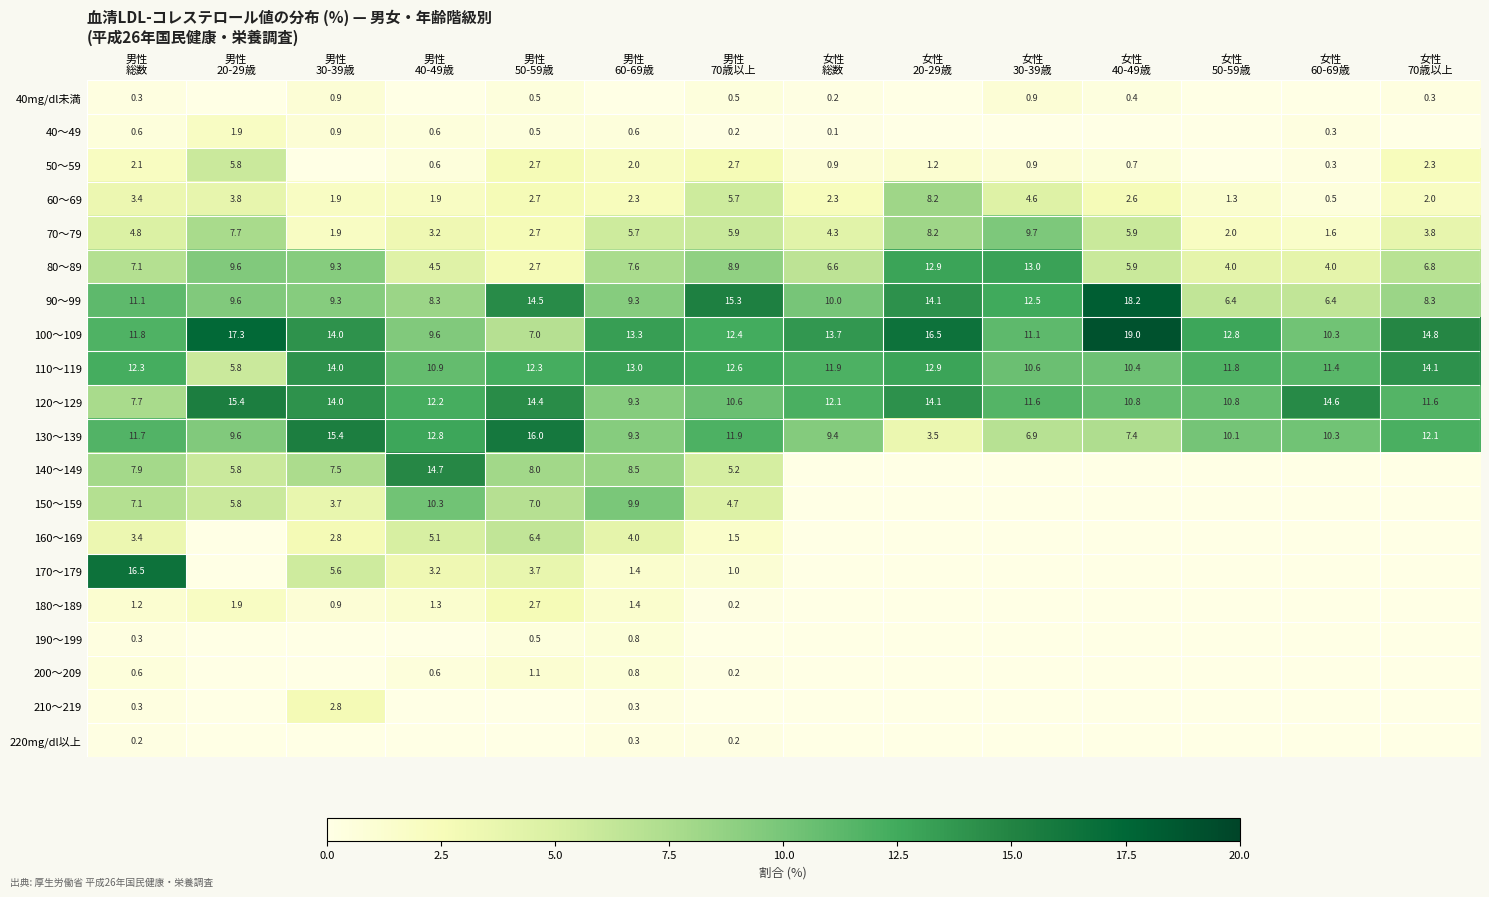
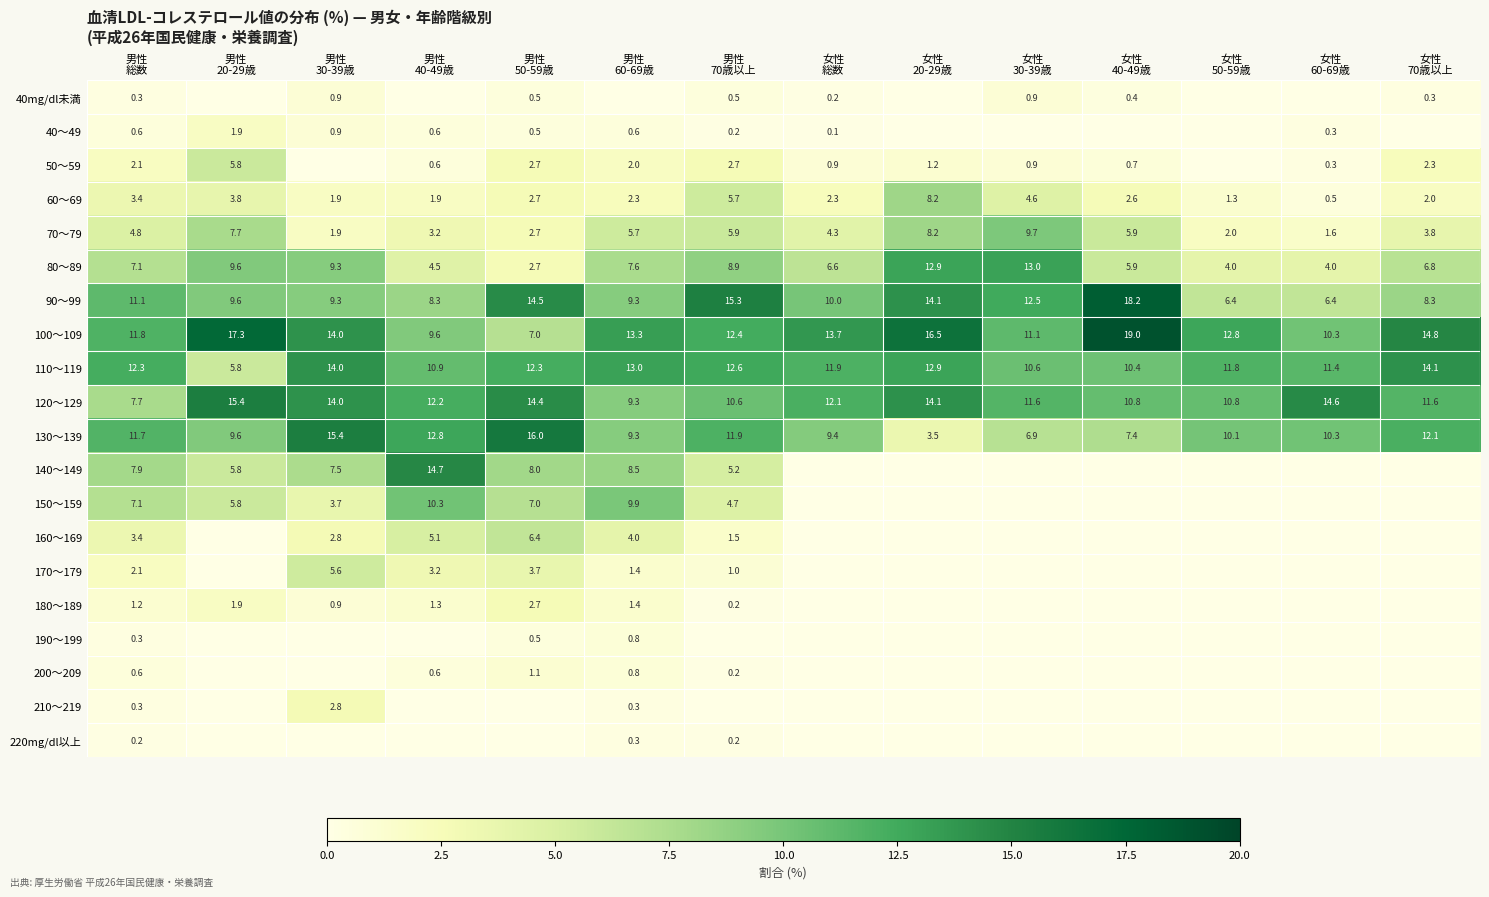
  {
    "40mg/dl未満": {
      "男性 総数": 0.3,
      "男性 30-39歳": 0.9,
      "男性 50-59歳": 0.5,
      "男性 70歳以上": 0.5,
      "女性 総数": 0.2,
      "女性 30-39歳": 0.9,
      "女性 40-49歳": 0.4,
      "女性 70歳以上": 0.3
    },
    "40～49": {
      "男性 総数": 0.6,
      "男性 20-29歳": 1.9,
      "男性 30-39歳": 0.9,
      "男性 40-49歳": 0.6,
      "男性 50-59歳": 0.5,
      "男性 60-69歳": 0.6,
      "男性 70歳以上": 0.2,
      "女性 総数": 0.1,
      "女性 60-69歳": 0.3
    },
    "50～59": {
      "男性 総数": 2.1,
      "男性 20-29歳": 5.8,
      "男性 40-49歳": 0.6,
      "男性 50-59歳": 2.7,
      "男性 60-69歳": 2.0,
      "男性 70歳以上": 2.7,
      "女性 総数": 0.9,
      "女性 20-29歳": 1.2,
      "女性 30-39歳": 0.9,
      "女性 40-49歳": 0.7,
      "女性 60-69歳": 0.3,
      "女性 70歳以上": 2.3
    },
    "60～69": {
      "男性 総数": 3.4,
      "男性 20-29歳": 3.8,
      "男性 30-39歳": 1.9,
      "男性 40-49歳": 1.9,
      "男性 50-59歳": 2.7,
      "男性 60-69歳": 2.3,
      "男性 70歳以上": 5.7,
      "女性 総数": 2.3,
      "女性 20-29歳": 8.2,
      "女性 30-39歳": 4.6,
      "女性 40-49歳": 2.6,
      "女性 50-59歳": 1.3,
      "女性 60-69歳": 0.5,
      "女性 70歳以上": 2.0
    },
    "70～79": {
      "男性 総数": 4.8,
      "男性 20-29歳": 7.7,
      "男性 30-39歳": 1.9,
      "男性 40-49歳": 3.2,
      "男性 50-59歳": 2.7,
      "男性 60-69歳": 5.7,
      "男性 70歳以上": 5.9,
      "女性 総数": 4.3,
      "女性 20-29歳": 8.2,
      "女性 30-39歳": 9.7,
      "女性 40-49歳": 5.9,
      "女性 50-59歳": 2.0,
      "女性 60-69歳": 1.6,
      "女性 70歳以上": 3.8
    },
    "80～89": {
      "男性 総数": 7.1,
      "男性 20-29歳": 9.6,
      "男性 30-39歳": 9.3,
      "男性 40-49歳": 4.5,
      "男性 50-59歳": 2.7,
      "男性 60-69歳": 7.6,
      "男性 70歳以上": 8.9,
      "女性 総数": 6.6,
      "女性 20-29歳": 12.9,
      "女性 30-39歳": 13.0,
      "女性 40-49歳": 5.9,
      "女性 50-59歳": 4.0,
      "女性 60-69歳": 4.0,
      "女性 70歳以上": 6.8
    },
    "90～99": {
      "男性 総数": 11.1,
      "男性 20-29歳": 9.6,
      "男性 30-39歳": 9.3,
      "男性 40-49歳": 8.3,
      "男性 50-59歳": 14.5,
      "男性 60-69歳": 9.3,
      "男性 70歳以上": 15.3,
      "女性 総数": 10.0,
      "女性 20-29歳": 14.1,
      "女性 30-39歳": 12.5,
      "女性 40-49歳": 18.2,
      "女性 50-59歳": 6.4,
      "女性 60-69歳": 6.4,
      "女性 70歳以上": 8.3
    },
    "100～109": {
      "男性 総数": 11.8,
      "男性 20-29歳": 17.3,
      "男性 30-39歳": 14.0,
      "男性 40-49歳": 9.6,
      "男性 50-59歳": 7.0,
      "男性 60-69歳": 13.3,
      "男性 70歳以上": 12.4,
      "女性 総数": 13.7,
      "女性 20-29歳": 16.5,
      "女性 30-39歳": 11.1,
      "女性 40-49歳": 19.0,
      "女性 50-59歳": 12.8,
      "女性 60-69歳": 10.3,
      "女性 70歳以上": 14.8
    },
    "110～119": {
      "男性 総数": 12.3,
      "男性 20-29歳": 5.8,
      "男性 30-39歳": 14.0,
      "男性 40-49歳": 10.9,
      "男性 50-59歳": 12.3,
      "男性 60-69歳": 13.0,
      "男性 70歳以上": 12.6,
      "女性 総数": 11.9,
      "女性 20-29歳": 12.9,
      "女性 30-39歳": 10.6,
      "女性 40-49歳": 10.4,
      "女性 50-59歳": 11.8,
      "女性 60-69歳": 11.4,
      "女性 70歳以上": 14.1
    },
    "120～129": {
      "男性 総数": 7.7,
      "男性 20-29歳": 15.4,
      "男性 30-39歳": 14.0,
      "男性 40-49歳": 12.2,
      "男性 50-59歳": 14.4,
      "男性 60-69歳": 9.3,
      "男性 70歳以上": 10.6,
      "女性 総数": 12.1,
      "女性 20-29歳": 14.1,
      "女性 30-39歳": 11.6,
      "女性 40-49歳": 10.8,
      "女性 50-59歳": 10.8,
      "女性 60-69歳": 14.6,
      "女性 70歳以上": 11.6
    },
    "130～139": {
      "男性 総数": 11.7,
      "男性 20-29歳": 9.6,
      "男性 30-39歳": 15.4,
      "男性 40-49歳": 12.8,
      "男性 50-59歳": 16.0,
      "男性 60-69歳": 9.3,
      "男性 70歳以上": 11.9,
      "女性 総数": 9.4,
      "女性 20-29歳": 3.5,
      "女性 30-39歳": 6.9,
      "女性 40-49歳": 7.4,
      "女性 50-59歳": 10.1,
      "女性 60-69歳": 10.3,
      "女性 70歳以上": 12.1
    },
    "140～149": {
      "男性 総数": 7.9,
      "男性 20-29歳": 5.8,
      "男性 30-39歳": 7.5,
      "男性 40-49歳": 14.7,
      "男性 50-59歳": 8.0,
      "男性 60-69歳": 8.5,
      "男性 70歳以上": 5.2
    },
    "150～159": {
      "男性 総数": 7.1,
      "男性 20-29歳": 5.8,
      "男性 30-39歳": 3.7,
      "男性 40-49歳": 10.3,
      "男性 50-59歳": 7.0,
      "男性 60-69歳": 9.9,
      "男性 70歳以上": 4.7
    },
    "160～169": {
      "男性 総数": 3.4,
      "男性 30-39歳": 2.8,
      "男性 40-49歳": 5.1,
      "男性 50-59歳": 6.4,
      "男性 60-69歳": 4.0,
      "男性 70歳以上": 1.5
    },
    "170～179": {
-     "男性 総数": 16.5,
+     "男性 総数": 2.1,
      "男性 30-39歳": 5.6,
      "男性 40-49歳": 3.2,
      "男性 50-59歳": 3.7,
      "男性 60-69歳": 1.4,
      "男性 70歳以上": 1.0
    },
    "180～189": {
      "男性 総数": 1.2,
      "男性 20-29歳": 1.9,
      "男性 30-39歳": 0.9,
      "男性 40-49歳": 1.3,
      "男性 50-59歳": 2.7,
      "男性 60-69歳": 1.4,
      "男性 70歳以上": 0.2
    },
    "190～199": {
      "男性 総数": 0.3,
      "男性 50-59歳": 0.5,
      "男性 60-69歳": 0.8
    },
    "200～209": {
      "男性 総数": 0.6,
      "男性 40-49歳": 0.6,
      "男性 50-59歳": 1.1,
      "男性 60-69歳": 0.8,
      "男性 70歳以上": 0.2
    },
    "210～219": {
      "男性 総数": 0.3,
      "男性 30-39歳": 2.8,
      "男性 60-69歳": 0.3
    },
    "220mg/dl以上": {
      "男性 総数": 0.2,
      "男性 60-69歳": 0.3,
      "男性 70歳以上": 0.2
    }
  }
